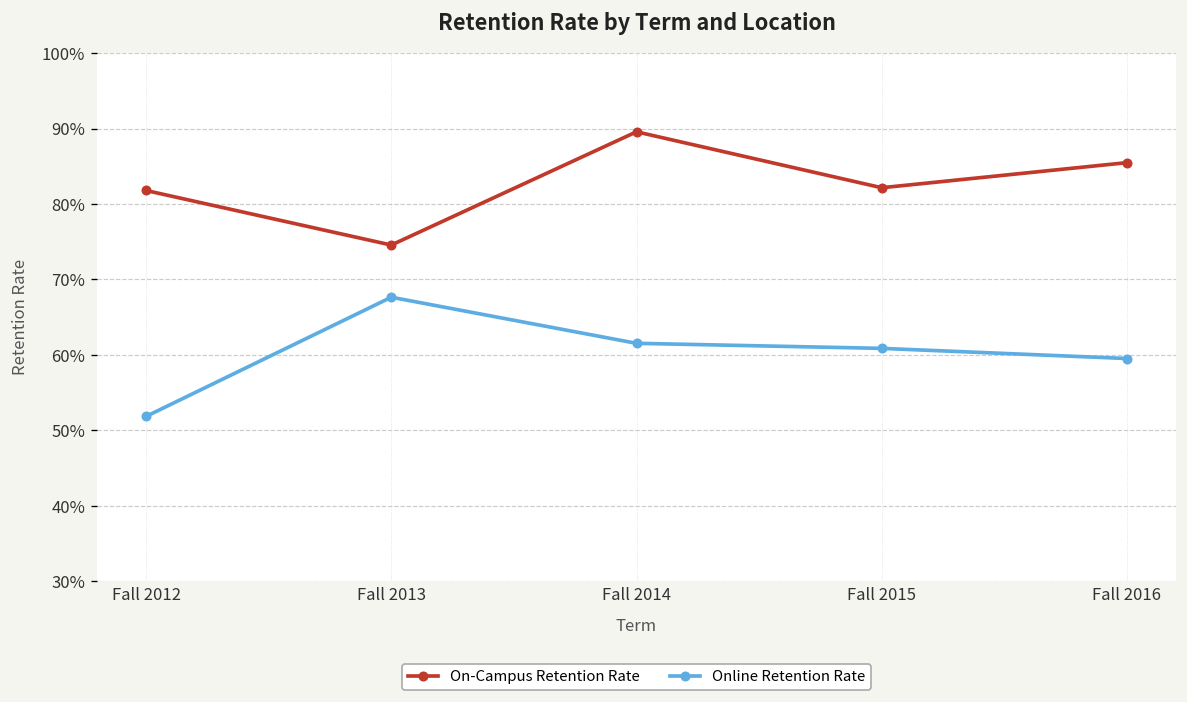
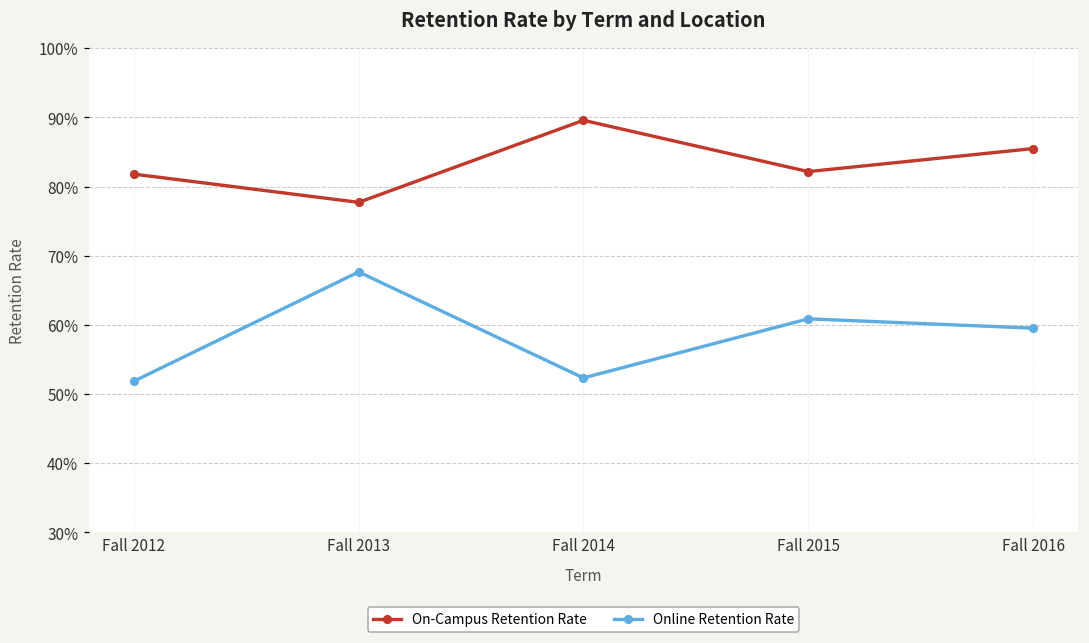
  {
    "On-Campus Retention Rate": {
      "Fall 2012": "82%",
-     "Fall 2013": "75%",
+     "Fall 2013": "78%",
      "Fall 2014": "90%",
      "Fall 2015": "82%",
      "Fall 2016": "85%"
    },
    "Online Retention Rate": {
      "Fall 2012": "52%",
      "Fall 2013": "68%",
-     "Fall 2014": "62%",
+     "Fall 2014": "52%",
      "Fall 2015": "61%",
      "Fall 2016": "60%"
    }
  }
